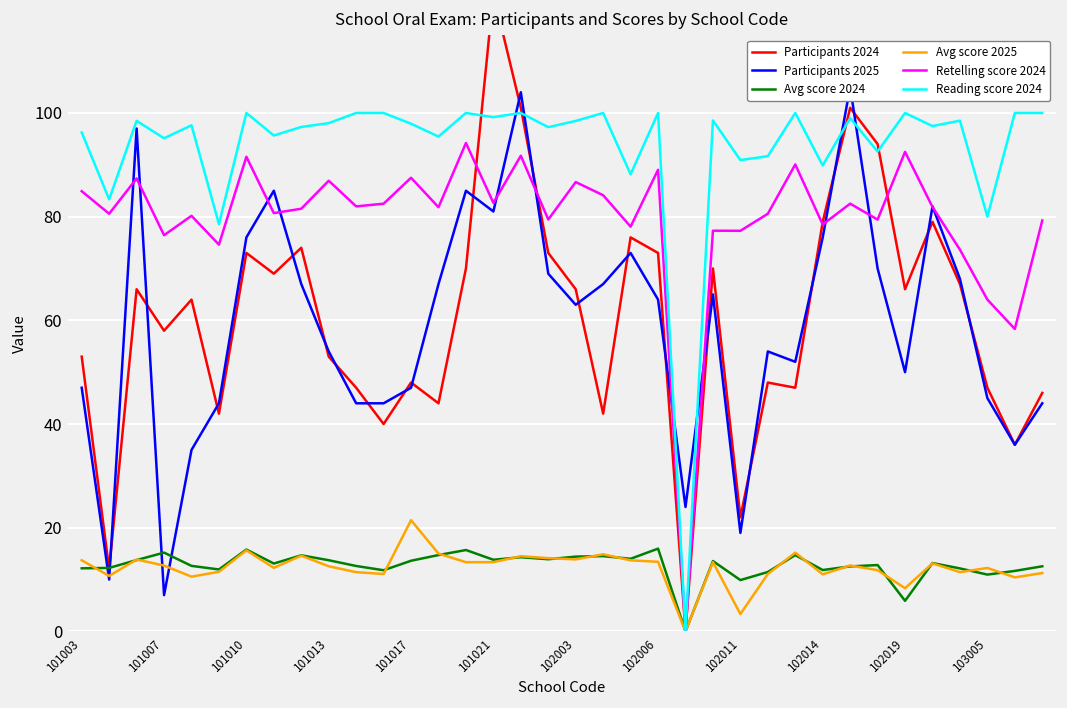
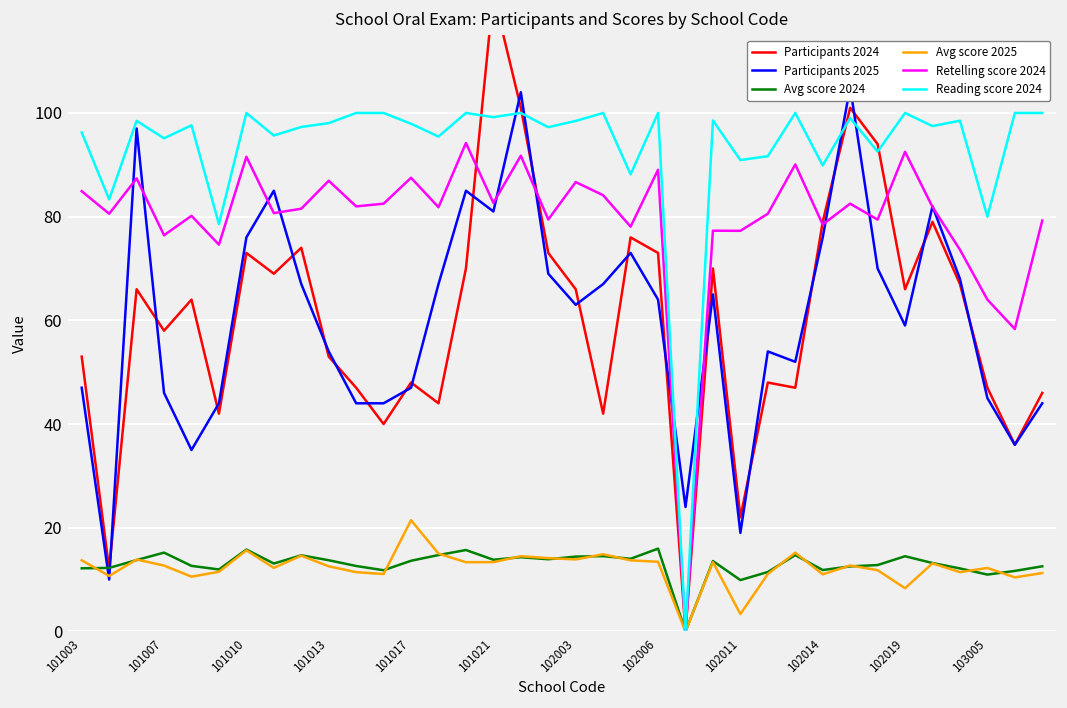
  {
    "Participants 2024": {
      "101003": 53,
      "101007": 58,
      "101010": 73,
      "101013": 53,
      "101017": 48,
      "102003": 66,
      "102006": 73,
      "102011": 22,
      "102019": 66,
      "103005": 47
    },
    "Participants 2025": {
      "101003": 47,
-     "101007": 7,
+     "101007": 46,
      "101010": 76,
      "101013": 54,
      "101017": 47,
      "101021": 81,
      "102003": 63,
      "102006": 64,
      "102011": 19,
      "102014": 76,
-     "102019": 50,
+     "102019": 59,
      "103005": 45
    },
    "Avg score 2024": {
      "101003": 12,
      "101007": 15,
      "101013": 14,
      "101017": 14,
      "102006": 16,
      "102011": 10,
      "102014": 12,
-     "102019": 6,
+     "102019": 15,
      "103005": 11
    },
    "Avg score 2025": {
      "101003": 14,
      "101007": 13,
      "101013": 13,
      "101017": 21,
      "102006": 13,
      "102011": 3,
      "102014": 11,
      "102019": 8,
      "103005": 12
    },
    "Retelling score 2024": {
      "101003": 85,
      "101007": 76,
      "101010": 92,
      "101013": 87,
      "101017": 88,
      "101021": 83,
      "102003": 87,
      "102006": 89,
      "102011": 77,
      "102019": 93,
      "103005": 64
    },
    "Reading score 2024": {
      "101003": 96,
      "101007": 95,
      "101010": 100,
      "101013": 98,
      "101017": 98,
      "101021": 99,
      "102003": 98,
      "102006": 100,
      "102011": 91,
      "102014": 90,
      "102019": 100,
      "103005": 80
    }
  }
